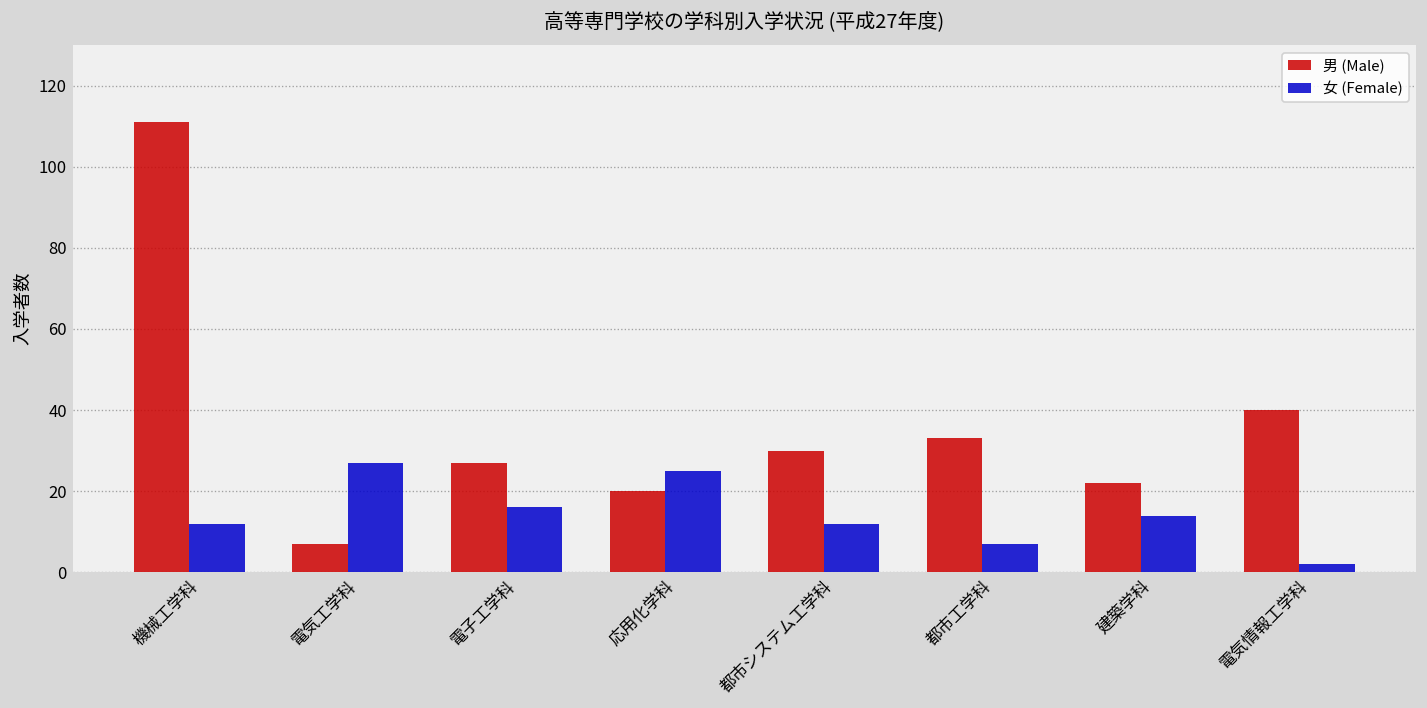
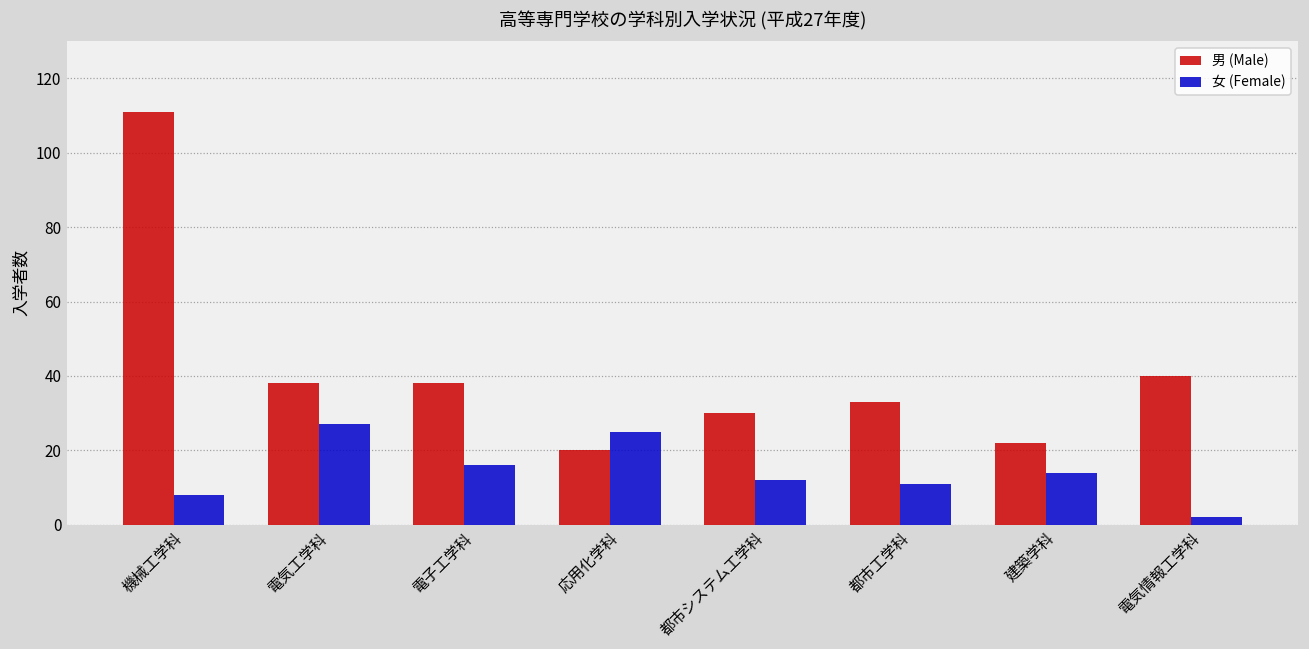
  {
    "男 (Male)": {
      "機械工学科": 111,
-     "電気工学科": 7,
-     "電子工学科": 27,
+     "電気工学科": 38,
+     "電子工学科": 38,
      "応用化学科": 20,
      "都市システム工学科": 30,
      "都市工学科": 33,
      "建築学科": 22,
      "電気情報工学科": 40
    },
    "女 (Female)": {
-     "機械工学科": 12,
+     "機械工学科": 8,
      "電気工学科": 27,
      "電子工学科": 16,
      "応用化学科": 25,
      "都市システム工学科": 12,
-     "都市工学科": 7,
+     "都市工学科": 11,
      "建築学科": 14,
      "電気情報工学科": 2
    }
  }
